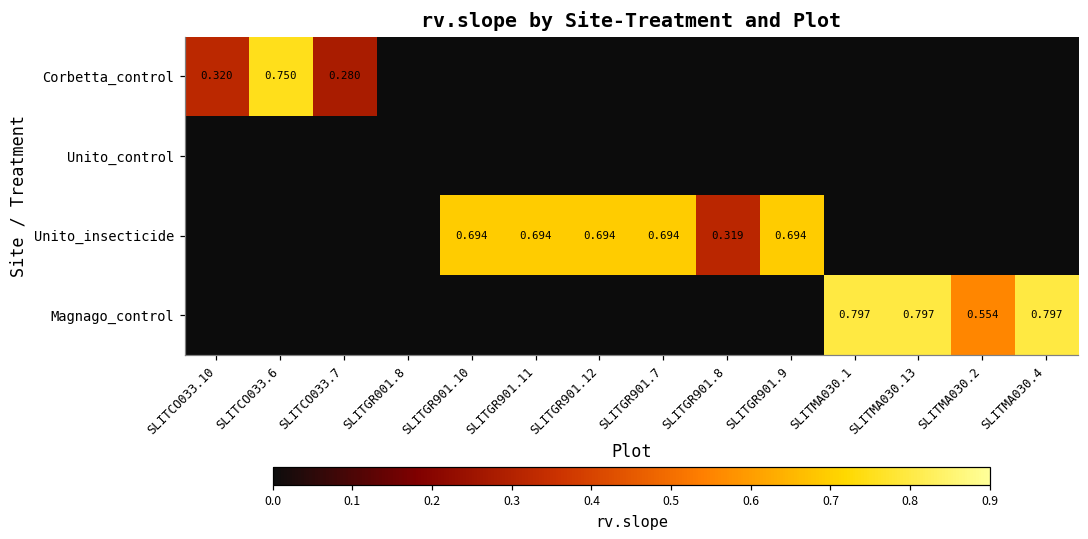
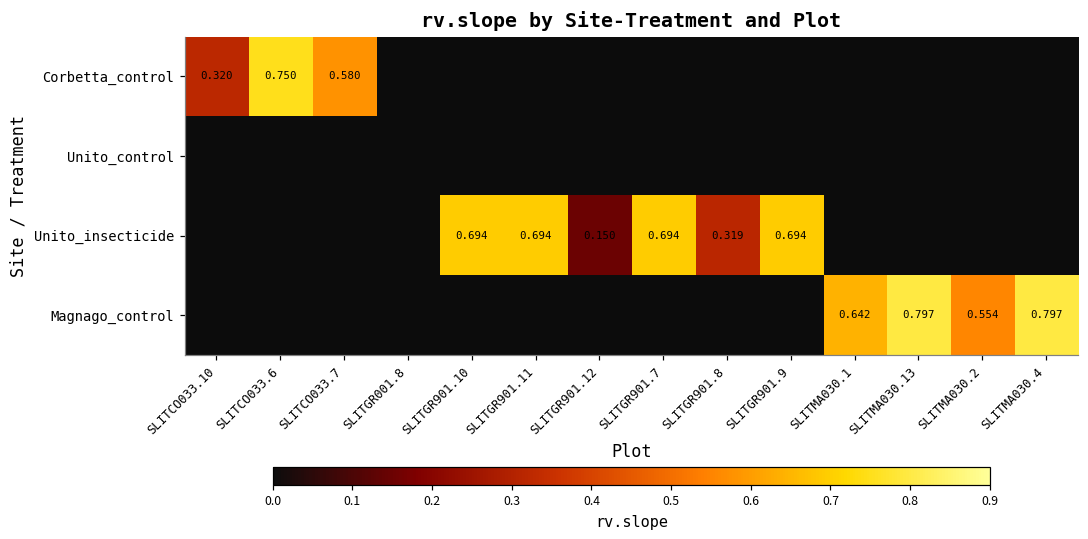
  {
    "Corbetta_control": {
      "SLITCO033.10": 0.320,
      "SLITCO033.6": 0.750,
-     "SLITCO033.7": 0.280
+     "SLITCO033.7": 0.580
    },
    "Unito_insecticide": {
      "SLITGR901.10": 0.694,
      "SLITGR901.11": 0.694,
-     "SLITGR901.12": 0.694,
+     "SLITGR901.12": 0.150,
      "SLITGR901.7": 0.694,
      "SLITGR901.8": 0.319,
      "SLITGR901.9": 0.694
    },
    "Magnago_control": {
-     "SLITMA030.1": 0.797,
+     "SLITMA030.1": 0.642,
      "SLITMA030.13": 0.797,
      "SLITMA030.2": 0.554,
      "SLITMA030.4": 0.797
    }
  }
